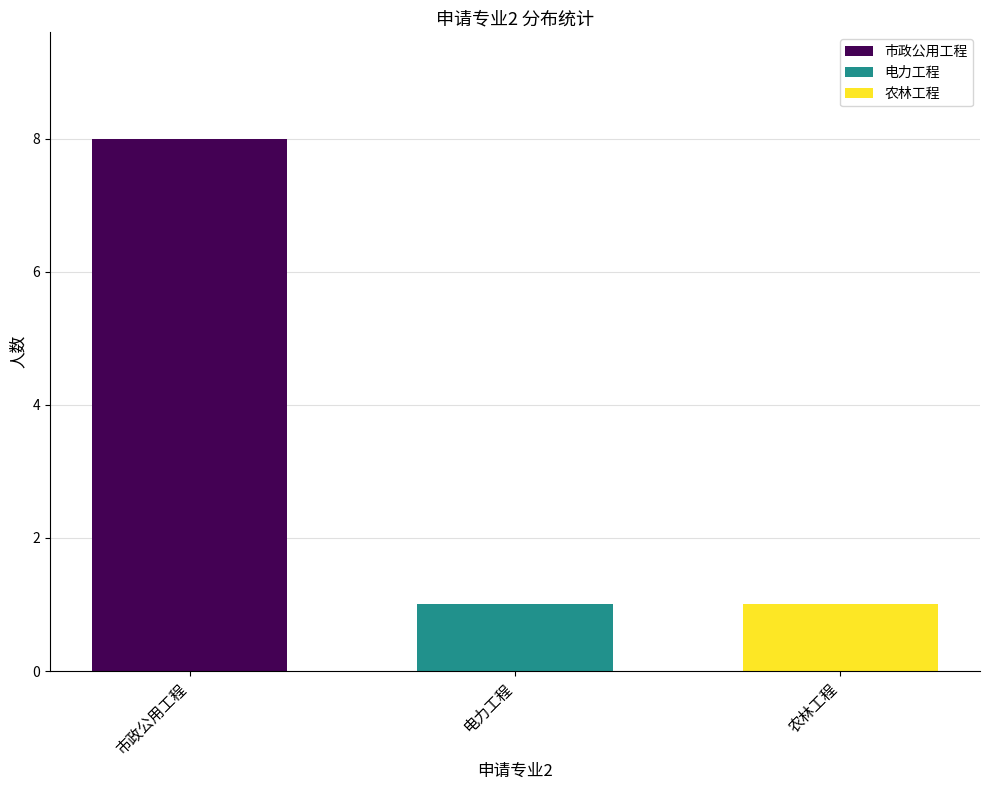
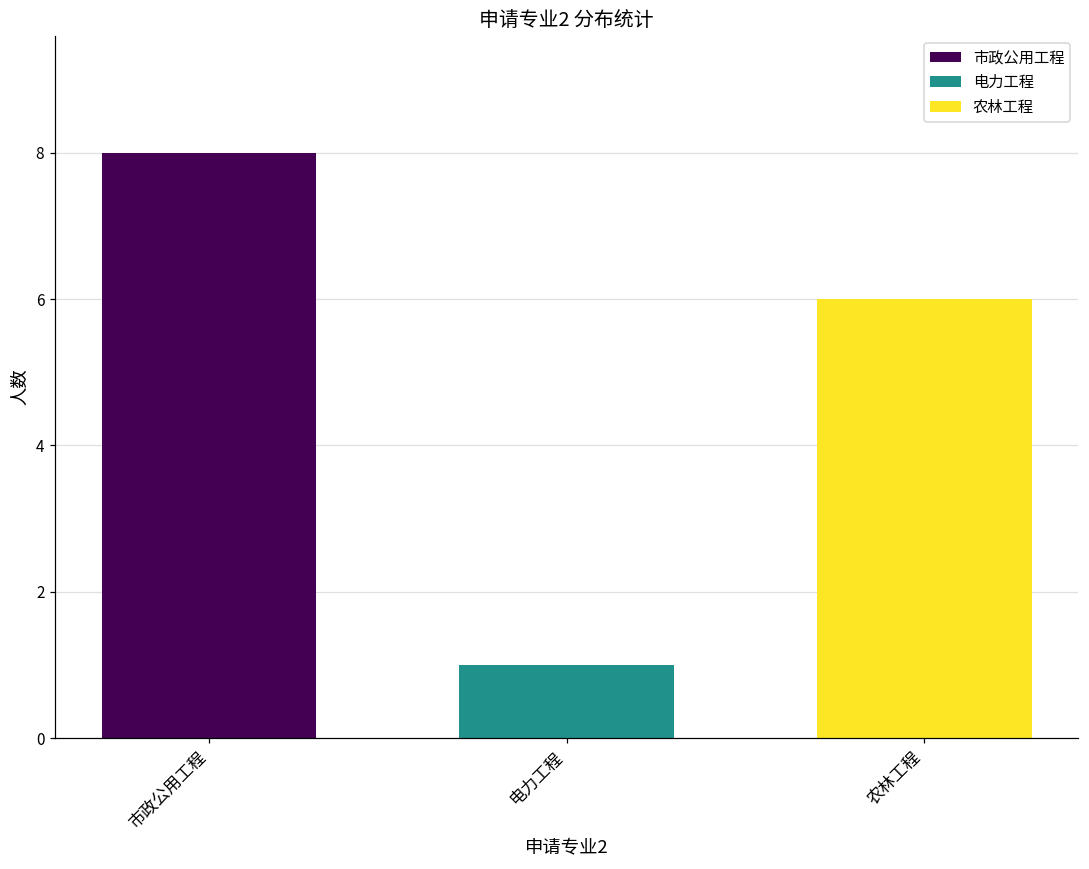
  {
    "市政公用工程": 8,
    "电力工程": 1,
-   "农林工程": 1
+   "农林工程": 6
  }
